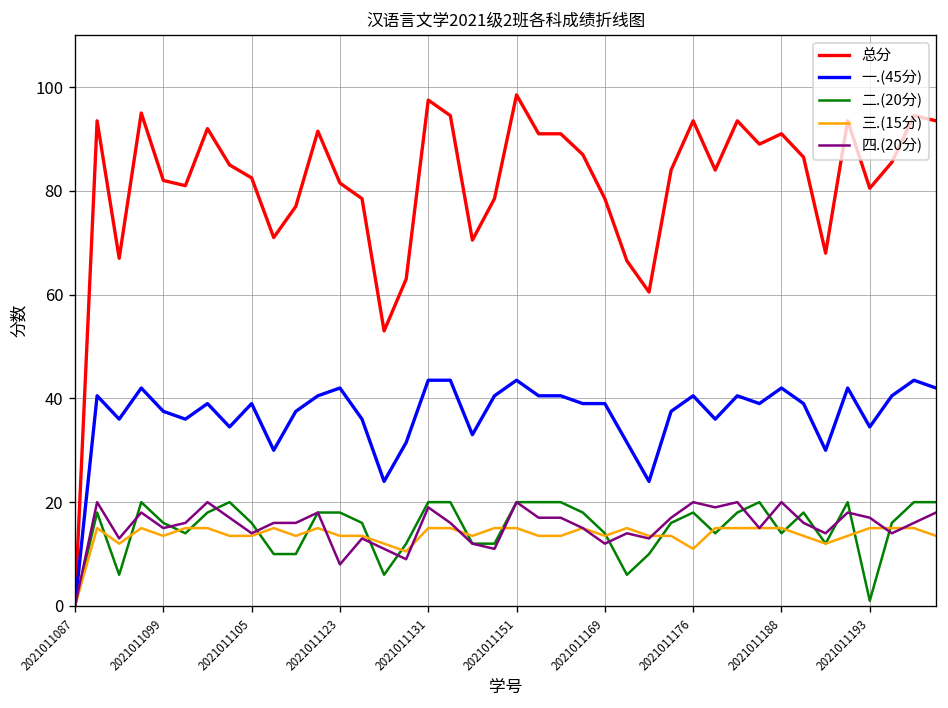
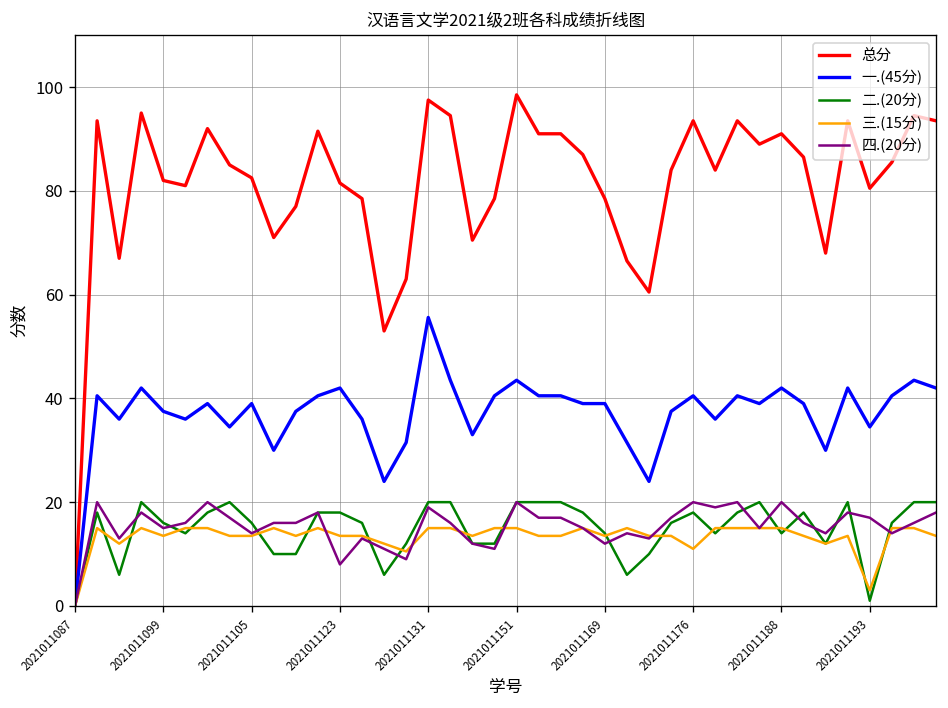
  {
    "总分": {
      "2021011099": 82,
      "2021011105": 83,
      "2021011123": 82,
      "2021011131": 98,
      "2021011151": 99,
      "2021011169": 79,
      "2021011176": 94,
      "2021011188": 91,
      "2021011193": 81
    },
    "一.(45分)": {
      "2021011099": 38,
      "2021011105": 39,
      "2021011123": 42,
-     "2021011131": 44,
+     "2021011131": 56,
      "2021011151": 44,
      "2021011169": 39,
      "2021011176": 41,
      "2021011188": 42,
      "2021011193": 35
    },
    "二.(20分)": {
      "2021011099": 16,
      "2021011105": 16,
      "2021011123": 18,
      "2021011131": 20,
      "2021011176": 18,
      "2021011188": 14,
      "2021011193": 1
    },
    "三.(15分)": {
      "2021011099": 14,
      "2021011123": 14,
      "2021011131": 15,
      "2021011151": 15,
      "2021011176": 11,
      "2021011188": 15,
-     "2021011193": 15
+     "2021011193": 3
    },
    "四.(20分)": {
      "2021011099": 15,
      "2021011123": 8,
      "2021011131": 19,
      "2021011169": 12,
      "2021011176": 20,
      "2021011188": 20,
      "2021011193": 17
    }
  }
